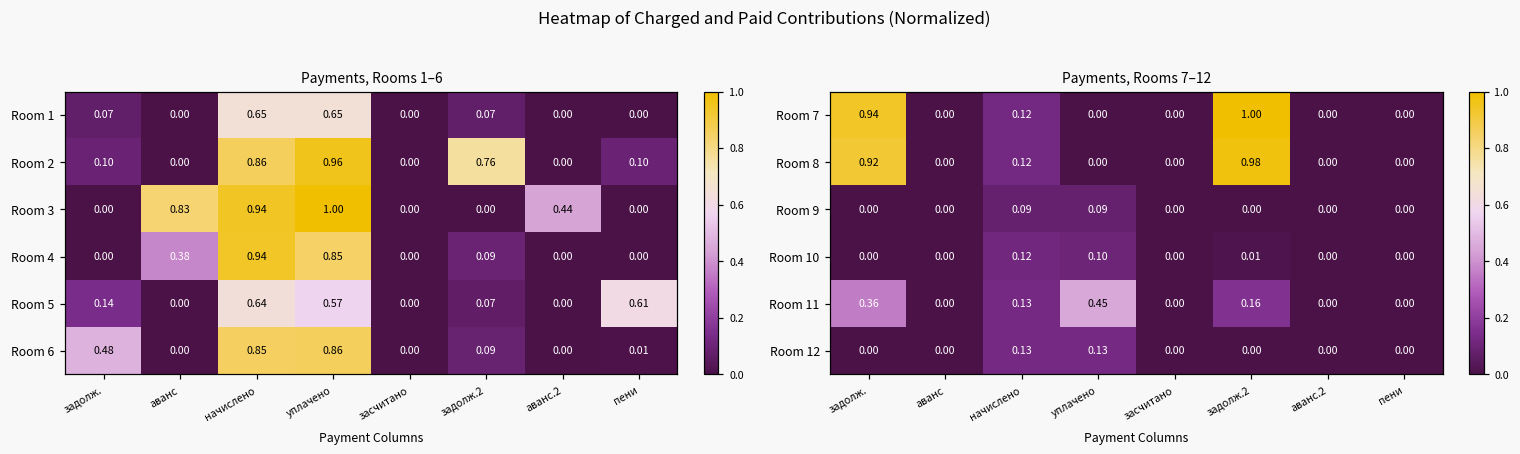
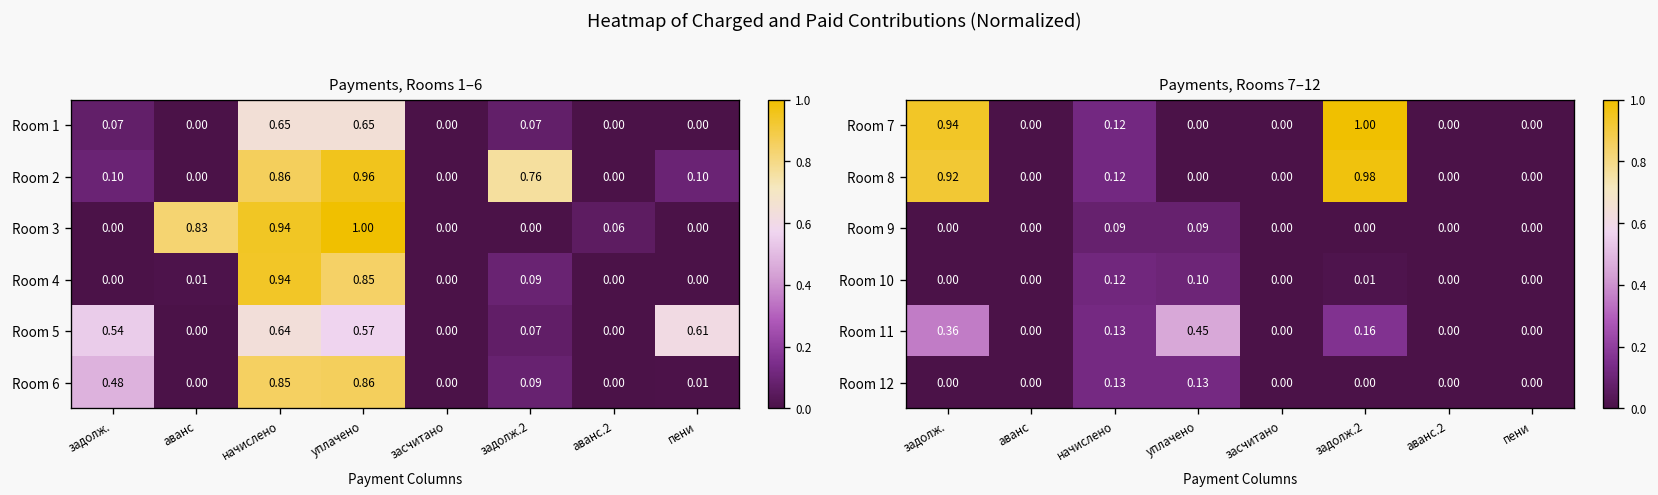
  {
    "Payments, Rooms 1–6": {
      "Room 1": {
        "задолж.": 0.07,
        "аванс": 0.00,
        "начислено": 0.65,
        "уплачено": 0.65,
        "засчитано": 0.00,
        "задолж.2": 0.07,
        "аванс.2": 0.00,
        "пени": 0.00
      },
      "Room 2": {
        "задолж.": 0.10,
        "аванс": 0.00,
        "начислено": 0.86,
        "уплачено": 0.96,
        "засчитано": 0.00,
        "задолж.2": 0.76,
        "аванс.2": 0.00,
        "пени": 0.10
      },
      "Room 3": {
        "задолж.": 0.00,
        "аванс": 0.83,
        "начислено": 0.94,
        "уплачено": 1.00,
        "засчитано": 0.00,
        "задолж.2": 0.00,
-       "аванс.2": 0.44,
+       "аванс.2": 0.06,
        "пени": 0.00
      },
      "Room 4": {
        "задолж.": 0.00,
-       "аванс": 0.38,
+       "аванс": 0.01,
        "начислено": 0.94,
        "уплачено": 0.85,
        "засчитано": 0.00,
        "задолж.2": 0.09,
        "аванс.2": 0.00,
        "пени": 0.00
      },
      "Room 5": {
-       "задолж.": 0.14,
+       "задолж.": 0.54,
        "аванс": 0.00,
        "начислено": 0.64,
        "уплачено": 0.57,
        "засчитано": 0.00,
        "задолж.2": 0.07,
        "аванс.2": 0.00,
        "пени": 0.61
      },
      "Room 6": {
        "задолж.": 0.48,
        "аванс": 0.00,
        "начислено": 0.85,
        "уплачено": 0.86,
        "засчитано": 0.00,
        "задолж.2": 0.09,
        "аванс.2": 0.00,
        "пени": 0.01
      }
    },
    "Payments, Rooms 7–12": {
      "Room 7": {
        "задолж.": 0.94,
        "аванс": 0.00,
        "начислено": 0.12,
        "уплачено": 0.00,
        "засчитано": 0.00,
        "задолж.2": 1.00,
        "аванс.2": 0.00,
        "пени": 0.00
      },
      "Room 8": {
        "задолж.": 0.92,
        "аванс": 0.00,
        "начислено": 0.12,
        "уплачено": 0.00,
        "засчитано": 0.00,
        "задолж.2": 0.98,
        "аванс.2": 0.00,
        "пени": 0.00
      },
      "Room 9": {
        "задолж.": 0.00,
        "аванс": 0.00,
        "начислено": 0.09,
        "уплачено": 0.09,
        "засчитано": 0.00,
        "задолж.2": 0.00,
        "аванс.2": 0.00,
        "пени": 0.00
      },
      "Room 10": {
        "задолж.": 0.00,
        "аванс": 0.00,
        "начислено": 0.12,
        "уплачено": 0.10,
        "засчитано": 0.00,
        "задолж.2": 0.01,
        "аванс.2": 0.00,
        "пени": 0.00
      },
      "Room 11": {
        "задолж.": 0.36,
        "аванс": 0.00,
        "начислено": 0.13,
        "уплачено": 0.45,
        "засчитано": 0.00,
        "задолж.2": 0.16,
        "аванс.2": 0.00,
        "пени": 0.00
      },
      "Room 12": {
        "задолж.": 0.00,
        "аванс": 0.00,
        "начислено": 0.13,
        "уплачено": 0.13,
        "засчитано": 0.00,
        "задолж.2": 0.00,
        "аванс.2": 0.00,
        "пени": 0.00
      }
    }
  }
